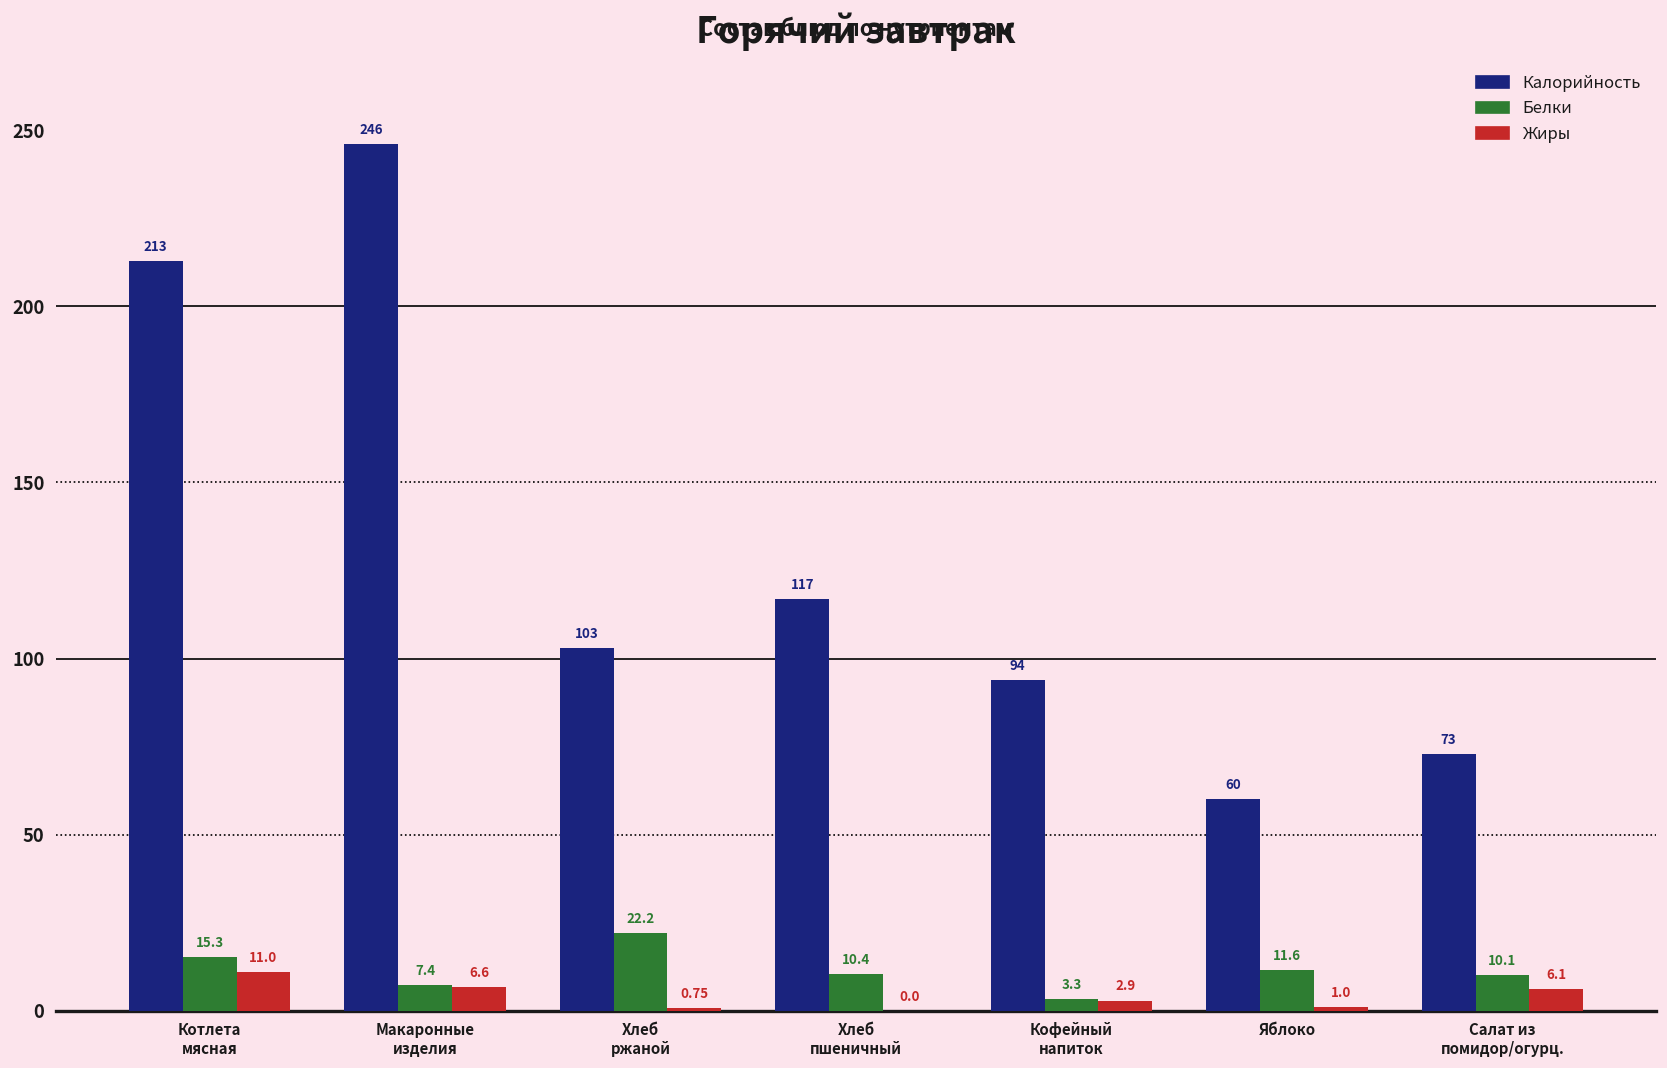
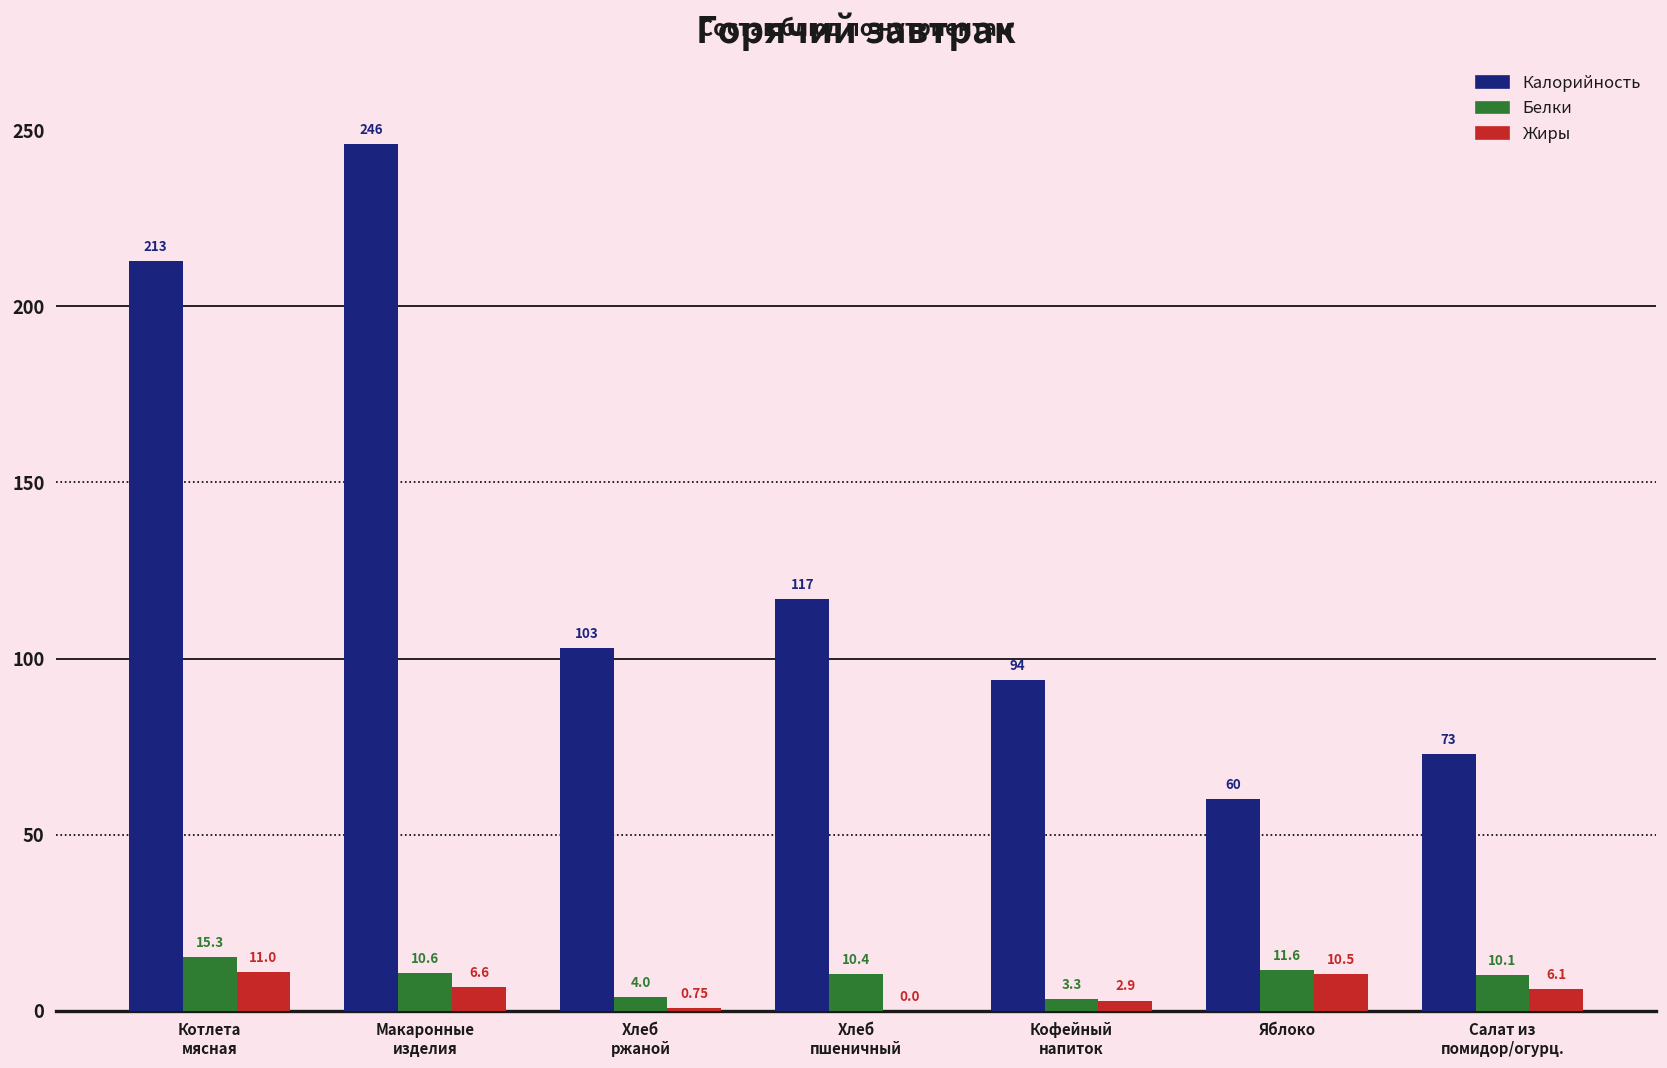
  {
    "Калорийность": {
      "Котлета мясная": 213,
      "Макаронные изделия": 246,
      "Хлеб ржаной": 103,
      "Хлеб пшеничный": 117,
      "Кофейный напиток": 94,
      "Яблоко": 60,
      "Салат из помидор/огурц.": 73
    },
    "Белки": {
      "Котлета мясная": 15.3,
-     "Макаронные изделия": 7.4,
-     "Хлеб ржаной": 22.2,
+     "Макаронные изделия": 10.6,
+     "Хлеб ржаной": 4.0,
      "Хлеб пшеничный": 10.4,
      "Кофейный напиток": 3.3,
      "Яблоко": 11.6,
      "Салат из помидор/огурц.": 10.1
    },
    "Жиры": {
      "Котлета мясная": 11.0,
      "Макаронные изделия": 6.6,
      "Хлеб ржаной": 0.75,
      "Хлеб пшеничный": 0.0,
      "Кофейный напиток": 2.9,
-     "Яблоко": 1.0,
+     "Яблоко": 10.5,
      "Салат из помидор/огурц.": 6.1
    }
  }
